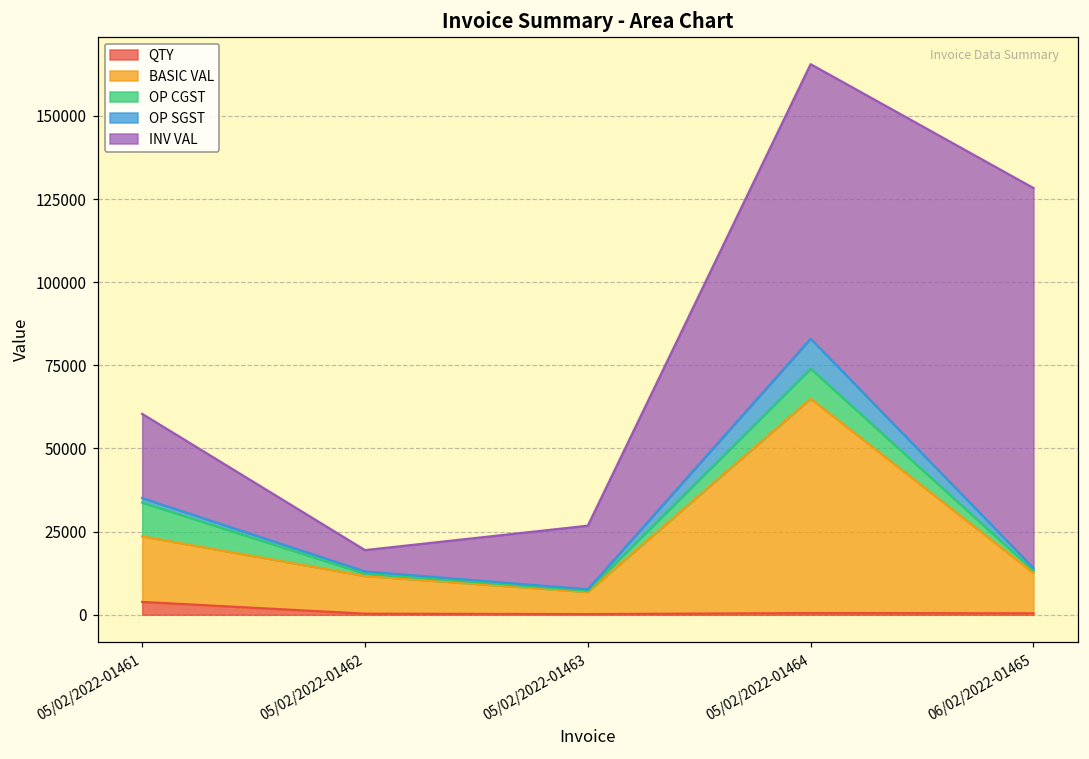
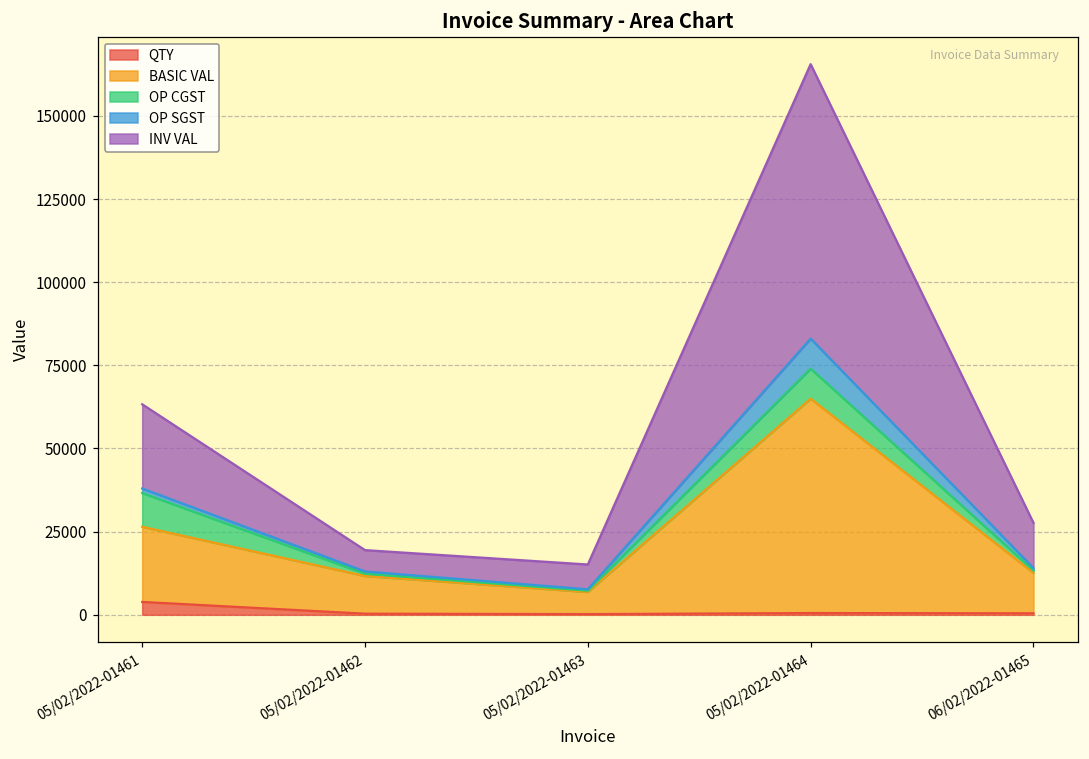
  {
    "QTY": {
      "05/02/2022-01461": 4000,
      "05/02/2022-01462": 0,
      "05/02/2022-01463": 0,
      "05/02/2022-01464": 1000,
      "06/02/2022-01465": 0
    },
    "BASIC VAL": {
-     "05/02/2022-01461": 20000,
+     "05/02/2022-01461": 23000,
      "05/02/2022-01464": 64000
    },
    "OP CGST": {
      "05/02/2022-01461": 10000,
      "05/02/2022-01464": 9000
    },
    "OP SGST": {
      "05/02/2022-01461": 1000,
      "05/02/2022-01464": 9000
    },
    "INV VAL": {
      "05/02/2022-01461": 25000,
      "05/02/2022-01462": 6000,
-     "05/02/2022-01463": 19000,
+     "05/02/2022-01463": 7000,
      "05/02/2022-01464": 83000,
-     "06/02/2022-01465": 114000
+     "06/02/2022-01465": 14000
    }
  }
